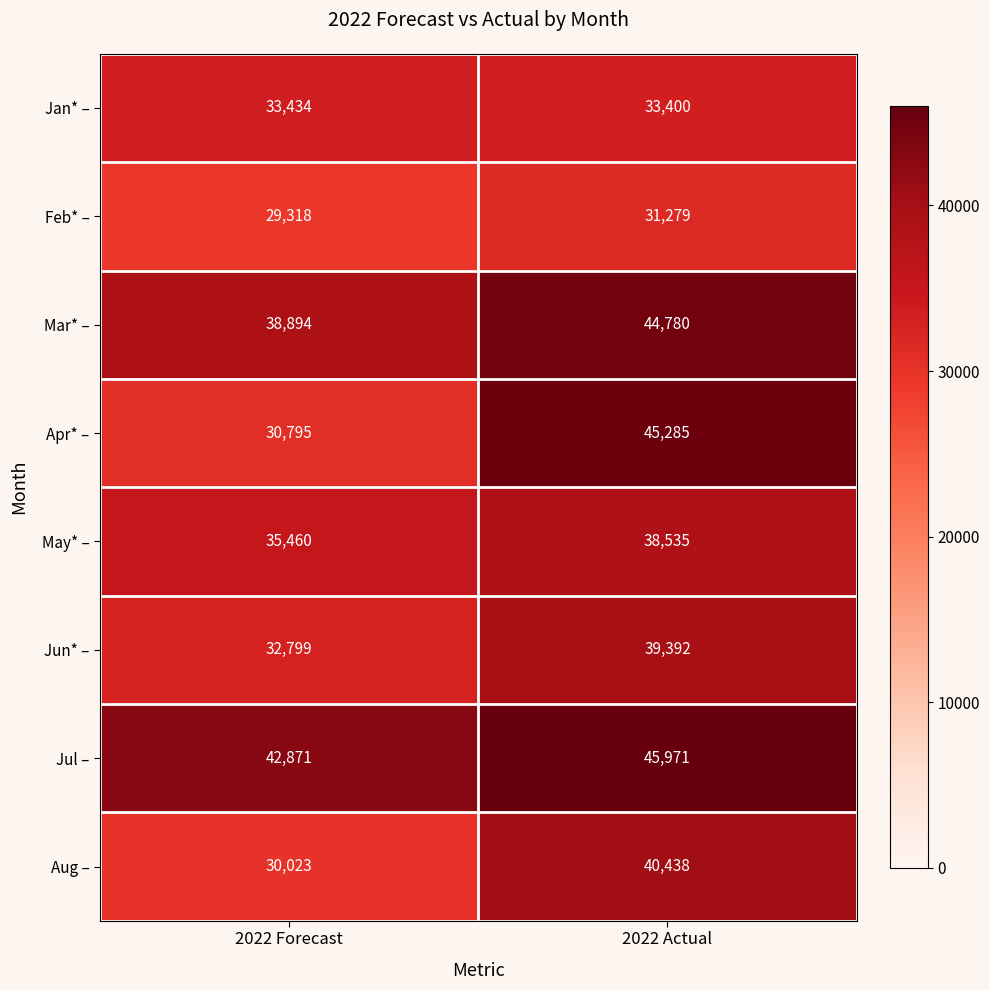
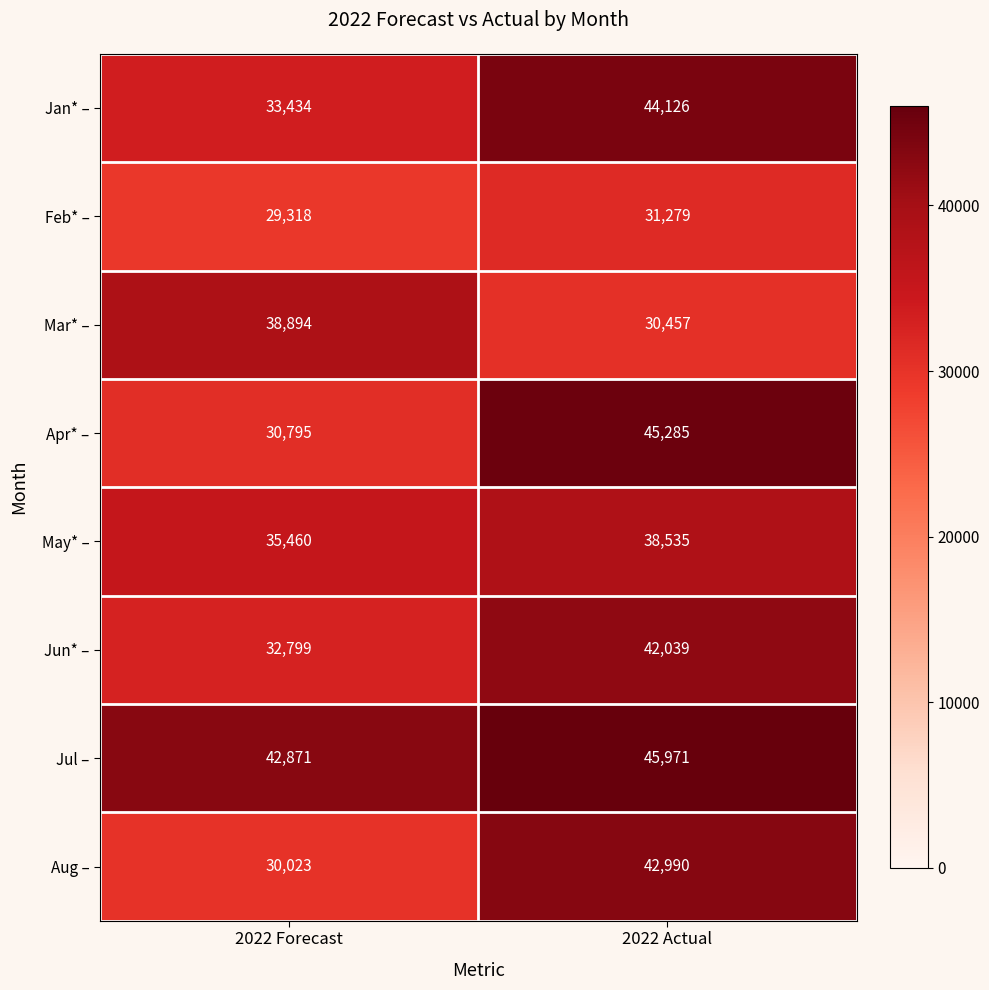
  {
    "Jan* –": {
      "2022 Forecast": "33,434",
-     "2022 Actual": "33,400"
+     "2022 Actual": "44,126"
    },
    "Feb* –": {
      "2022 Forecast": "29,318",
      "2022 Actual": "31,279"
    },
    "Mar* –": {
      "2022 Forecast": "38,894",
-     "2022 Actual": "44,780"
+     "2022 Actual": "30,457"
    },
    "Apr* –": {
      "2022 Forecast": "30,795",
      "2022 Actual": "45,285"
    },
    "May* –": {
      "2022 Forecast": "35,460",
      "2022 Actual": "38,535"
    },
    "Jun* –": {
      "2022 Forecast": "32,799",
-     "2022 Actual": "39,392"
+     "2022 Actual": "42,039"
    },
    "Jul –": {
      "2022 Forecast": "42,871",
      "2022 Actual": "45,971"
    },
    "Aug –": {
      "2022 Forecast": "30,023",
-     "2022 Actual": "40,438"
+     "2022 Actual": "42,990"
    }
  }
